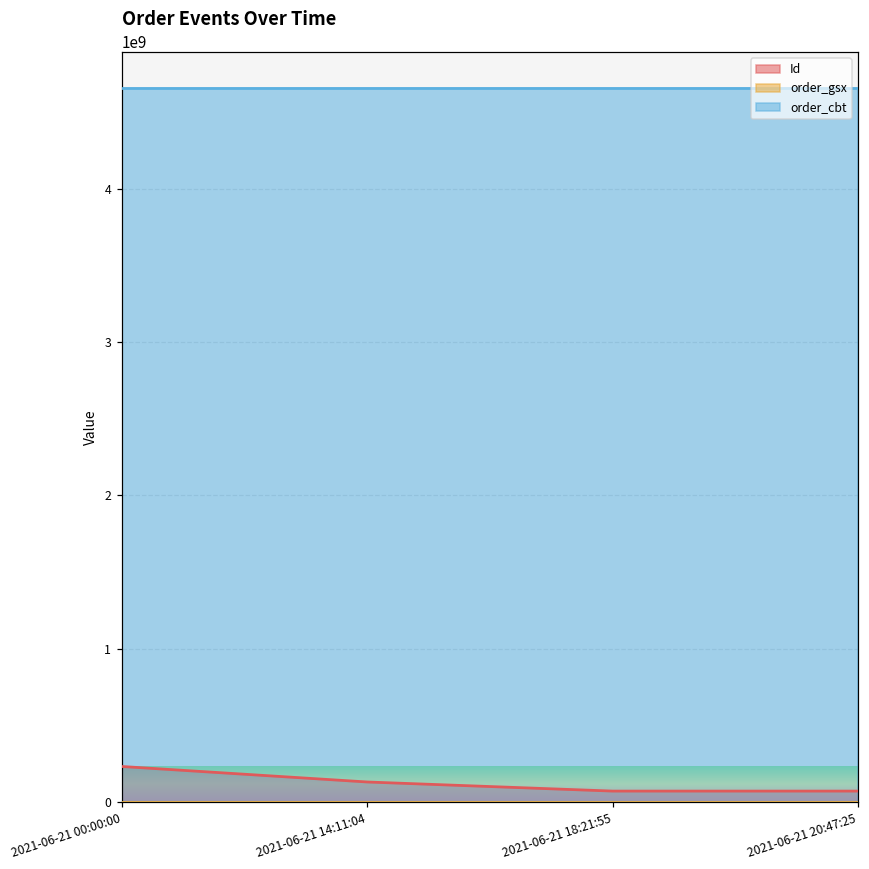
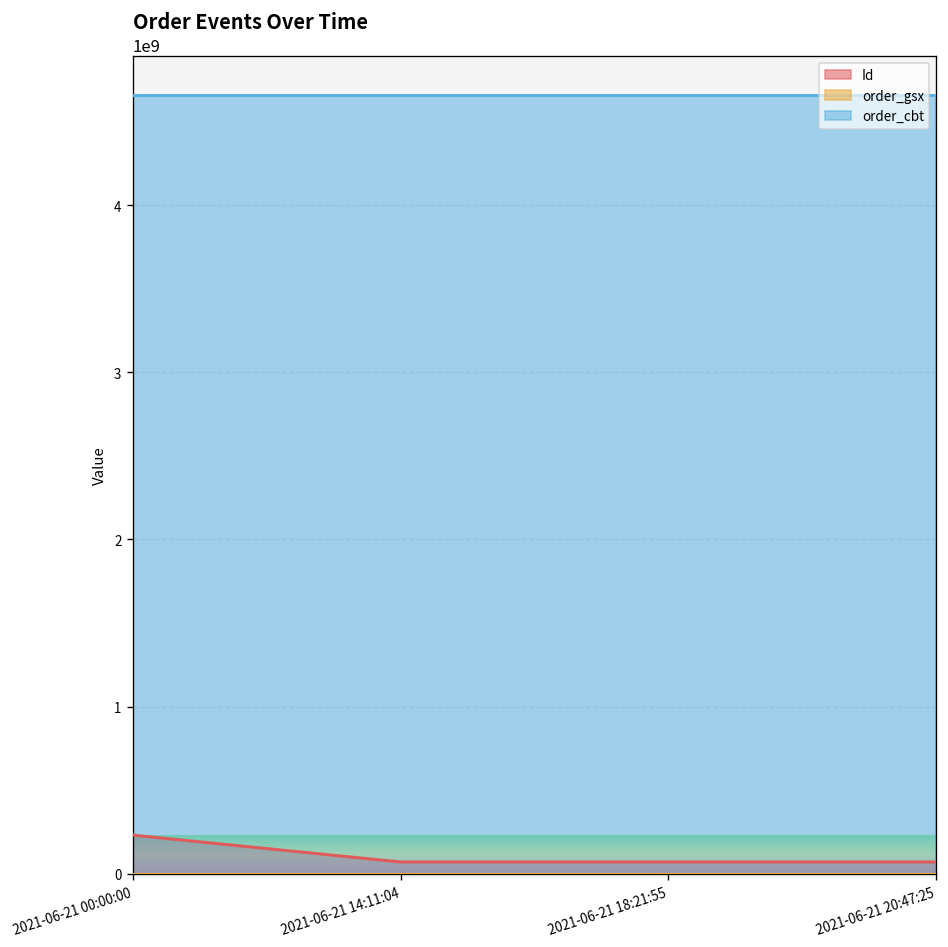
  {
    "Id": {
      "2021-06-21 00:00:00": 230000000,
-     "2021-06-21 14:11:04": 130000000,
+     "2021-06-21 14:11:04": 70000000,
      "2021-06-21 18:21:55": 70000000,
      "2021-06-21 20:47:25": 70000000
    },
    "order_gsx": {
      "2021-06-21 00:00:00": 0,
      "2021-06-21 14:11:04": 0,
      "2021-06-21 18:21:55": 0,
      "2021-06-21 20:47:25": 0
    },
    "order_cbt": {
      "2021-06-21 00:00:00": 4660000000,
      "2021-06-21 14:11:04": 4660000000,
      "2021-06-21 18:21:55": 4660000000,
      "2021-06-21 20:47:25": 4660000000
    }
  }
